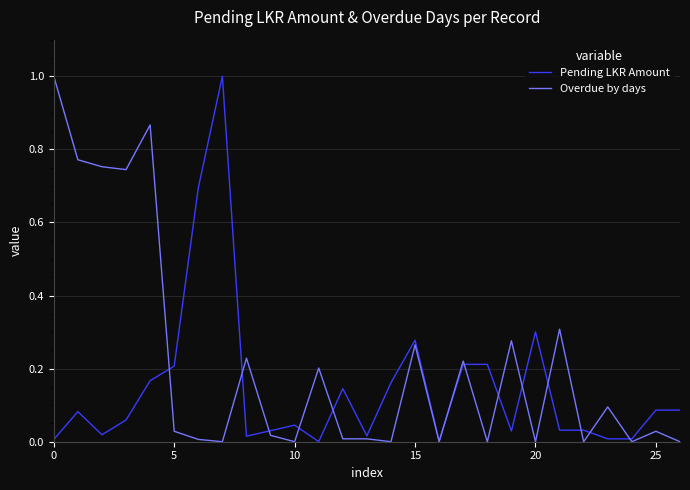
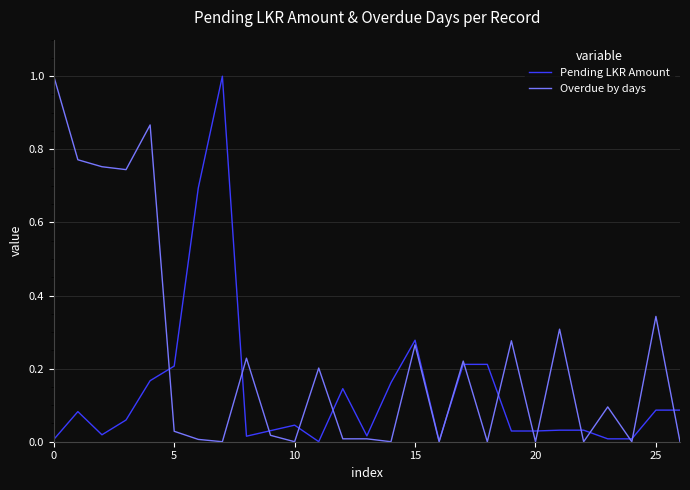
  {
    "Pending LKR Amount": {
      "0": 0.01,
      "5": 0.21,
      "10": 0.05,
      "15": 0.28,
-     "20": 0.30,
+     "20": 0.03,
      "25": 0.09
    },
    "Overdue by days": {
      "0": 1.00,
      "5": 0.03,
      "10": 0.00,
      "15": 0.27,
      "20": 0.00,
-     "25": 0.03
+     "25": 0.34
    }
  }
